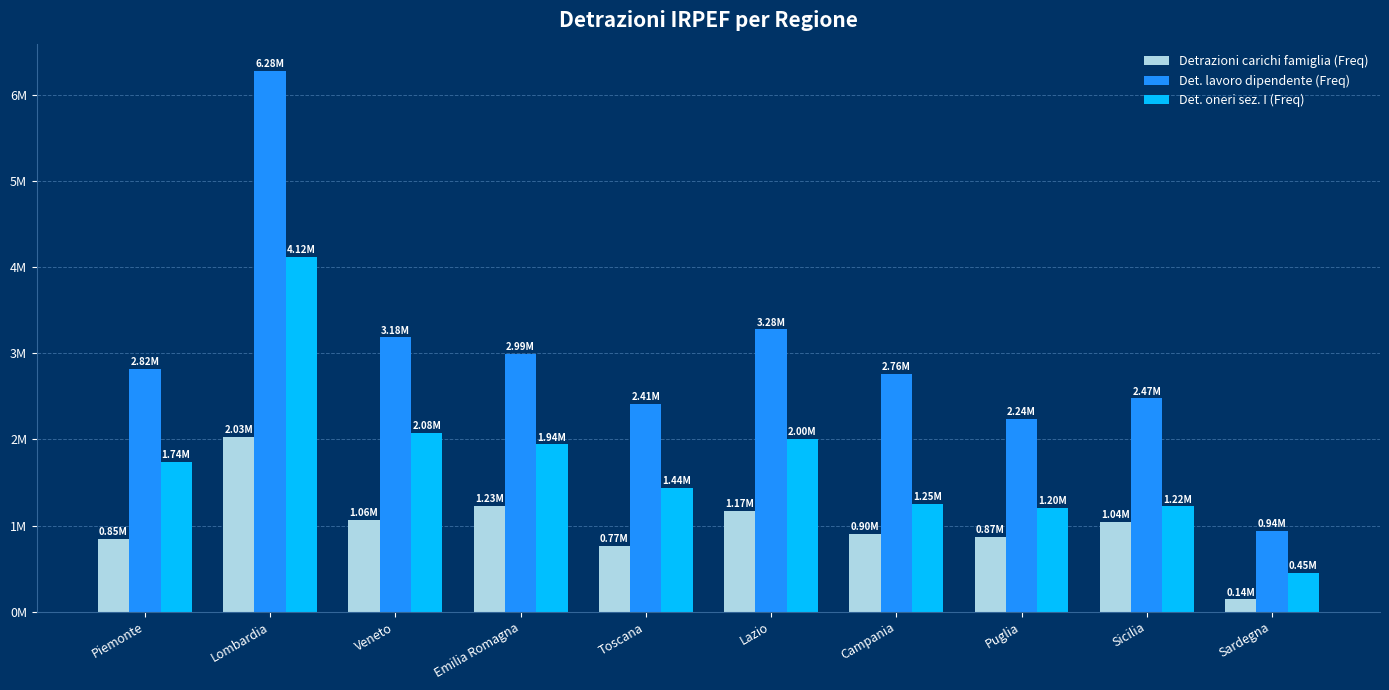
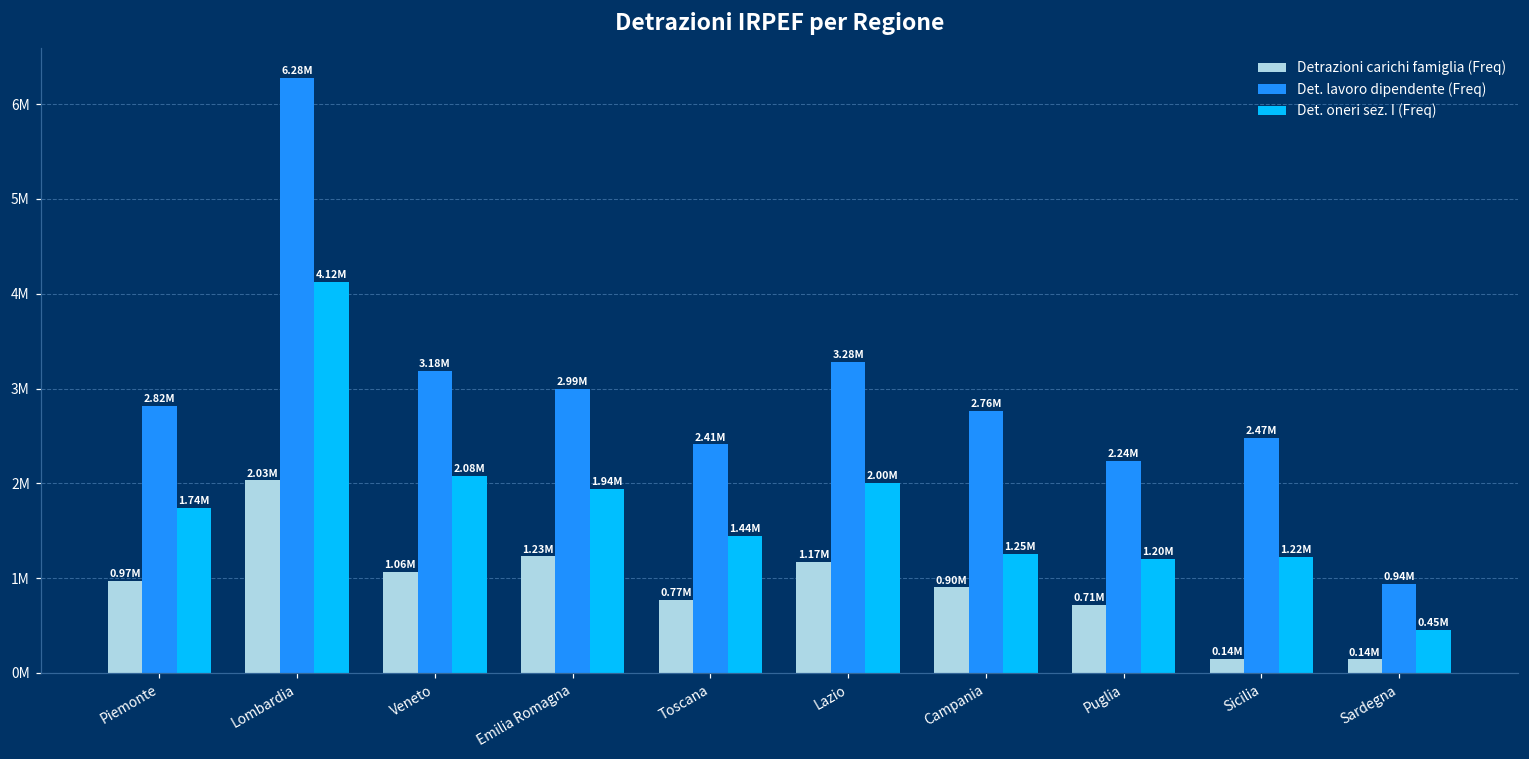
  {
    "Detrazioni carichi famiglia (Freq)": {
-     "Piemonte": "0.85M",
+     "Piemonte": "0.97M",
      "Lombardia": "2.03M",
      "Veneto": "1.06M",
      "Emilia Romagna": "1.23M",
      "Toscana": "0.77M",
      "Lazio": "1.17M",
      "Campania": "0.90M",
-     "Puglia": "0.87M",
-     "Sicilia": "1.04M",
+     "Puglia": "0.71M",
+     "Sicilia": "0.14M",
      "Sardegna": "0.14M"
    }
  }
